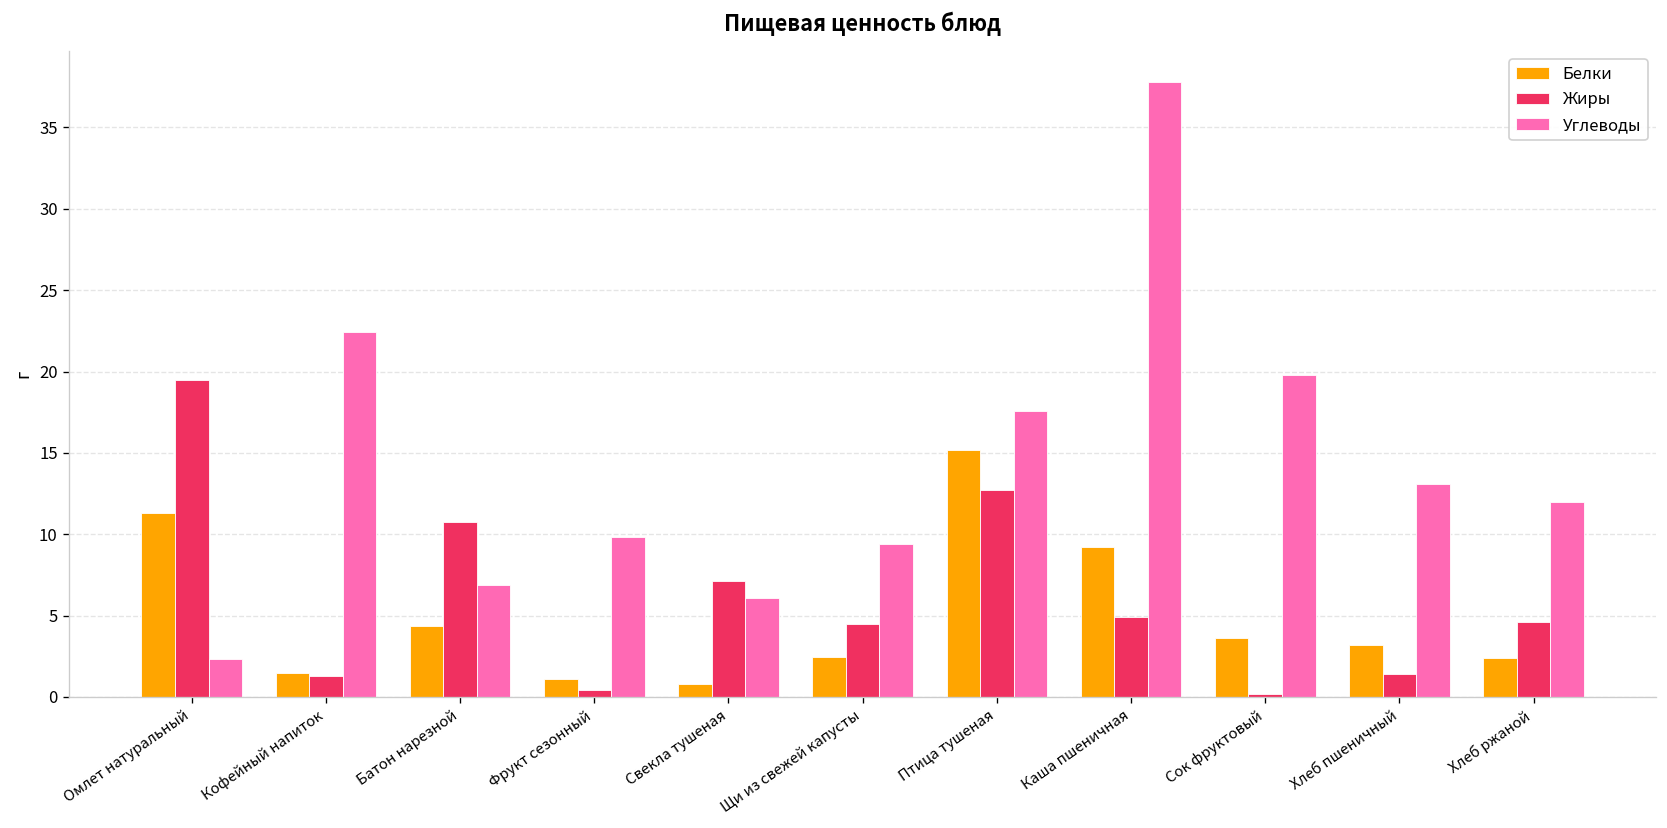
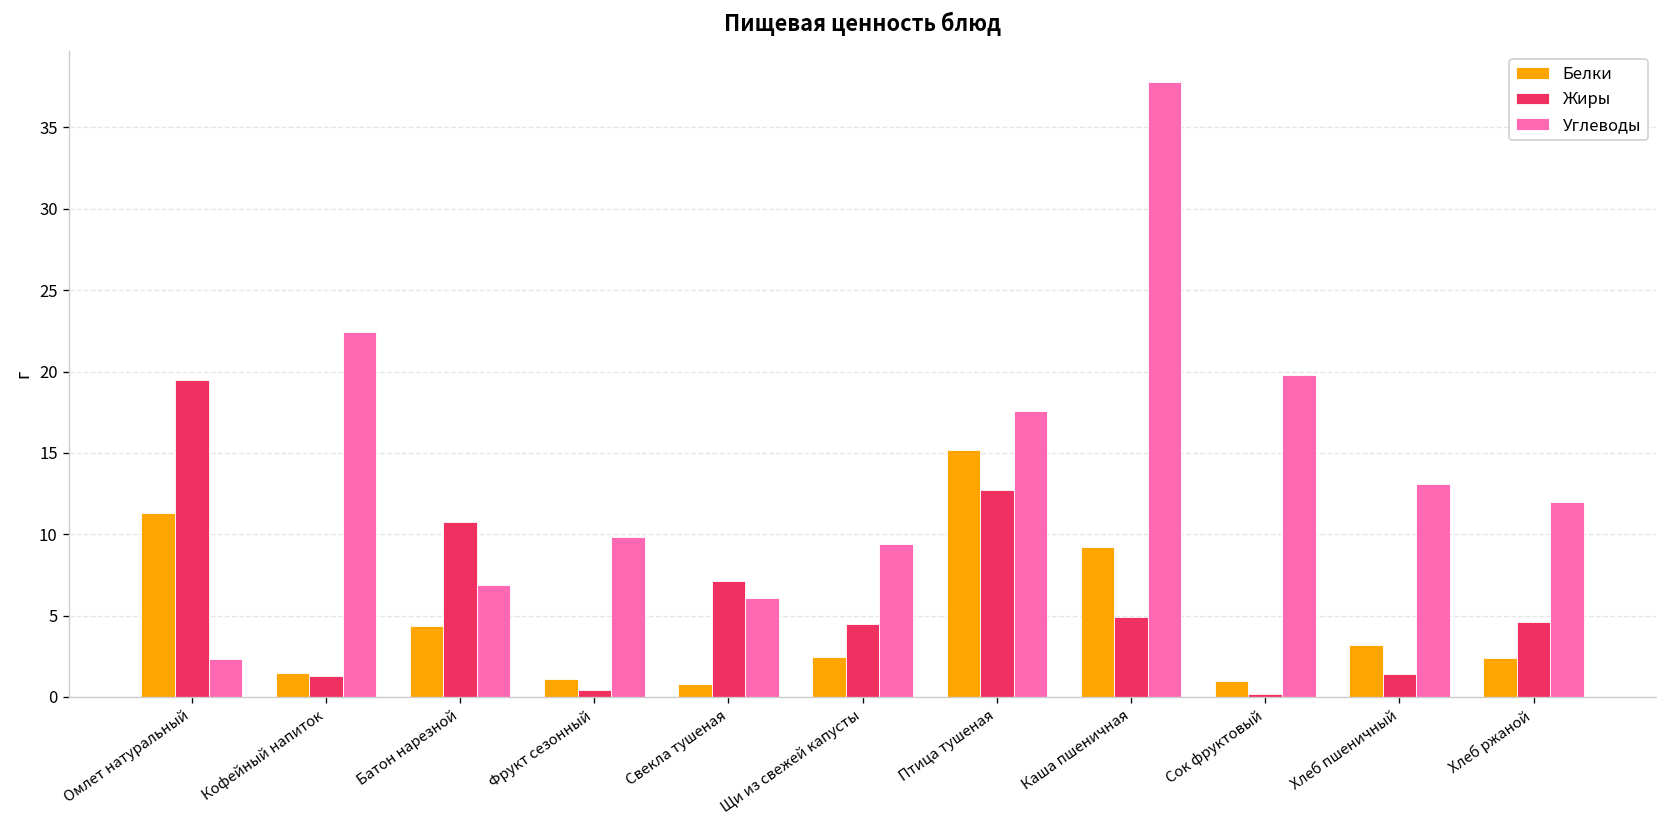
  {
    "Белки": {
      "Омлет натуральный": 11.3,
      "Кофейный напиток": 1.5,
      "Батон нарезной": 4.4,
      "Фрукт сезонный": 1.1,
      "Свекла тушеная": 0.8,
      "Щи из свежей капусты": 2.5,
      "Птица тушеная": 15.2,
      "Каша пшеничная": 9.2,
-     "Сок фруктовый": 3.6,
+     "Сок фруктовый": 1.0,
      "Хлеб пшеничный": 3.2,
      "Хлеб ржаной": 2.4
    },
    "Жиры": {
      "Омлет натуральный": 19.5,
      "Кофейный напиток": 1.3,
      "Батон нарезной": 10.8,
      "Фрукт сезонный": 0.4,
      "Свекла тушеная": 7.1,
      "Щи из свежей капусты": 4.5,
      "Птица тушеная": 12.7,
      "Каша пшеничная": 4.9,
      "Сок фруктовый": 0.2,
      "Хлеб пшеничный": 1.4,
      "Хлеб ржаной": 4.6
    },
    "Углеводы": {
      "Омлет натуральный": 2.3,
      "Кофейный напиток": 22.4,
      "Батон нарезной": 6.9,
      "Фрукт сезонный": 9.8,
      "Свекла тушеная": 6.1,
      "Щи из свежей капусты": 9.4,
      "Птица тушеная": 17.6,
      "Каша пшеничная": 37.8,
      "Сок фруктовый": 19.8,
      "Хлеб пшеничный": 13.1,
      "Хлеб ржаной": 12.0
    }
  }
